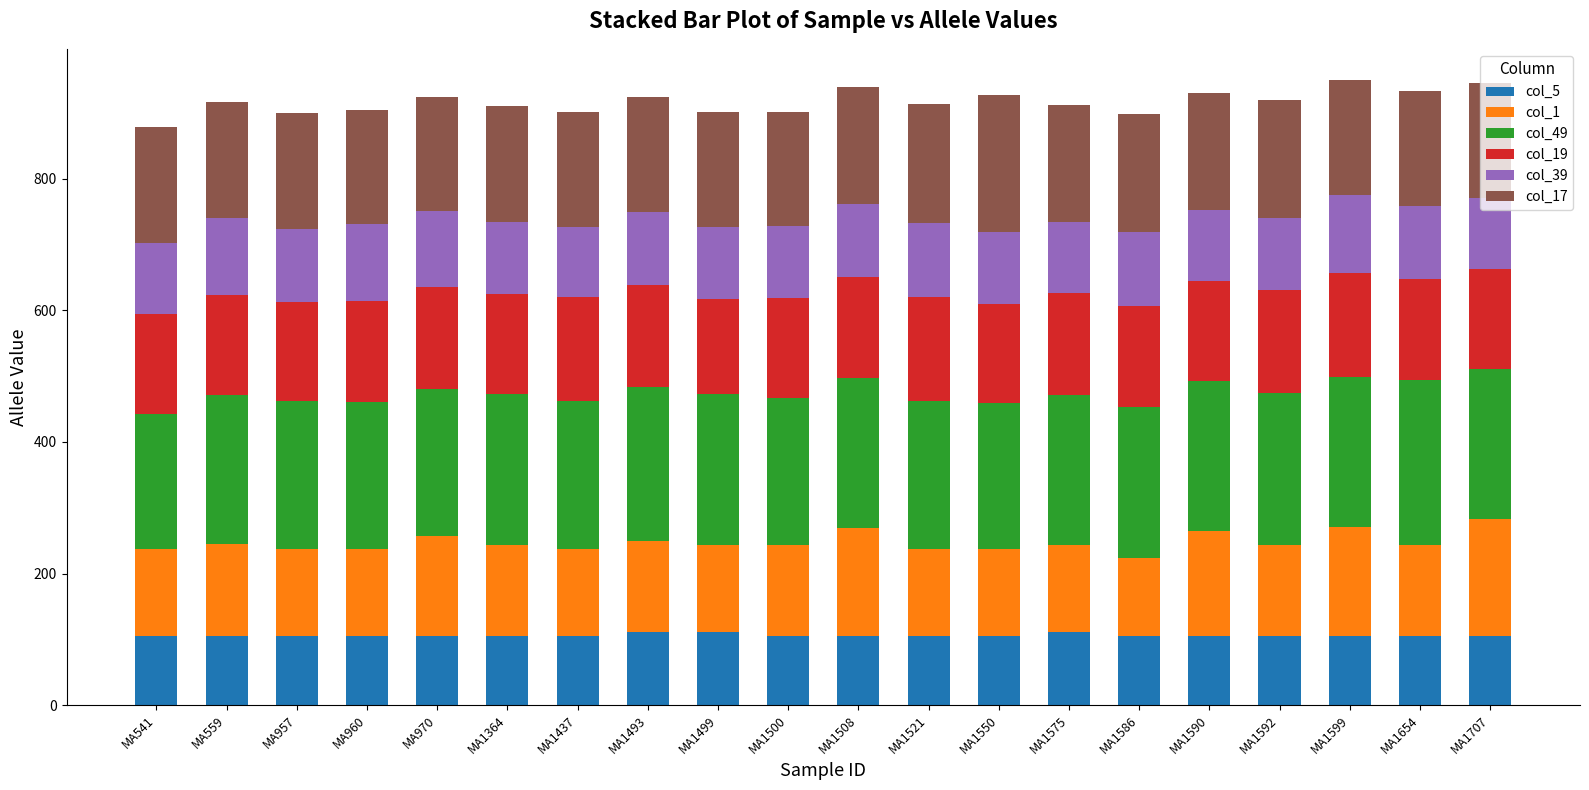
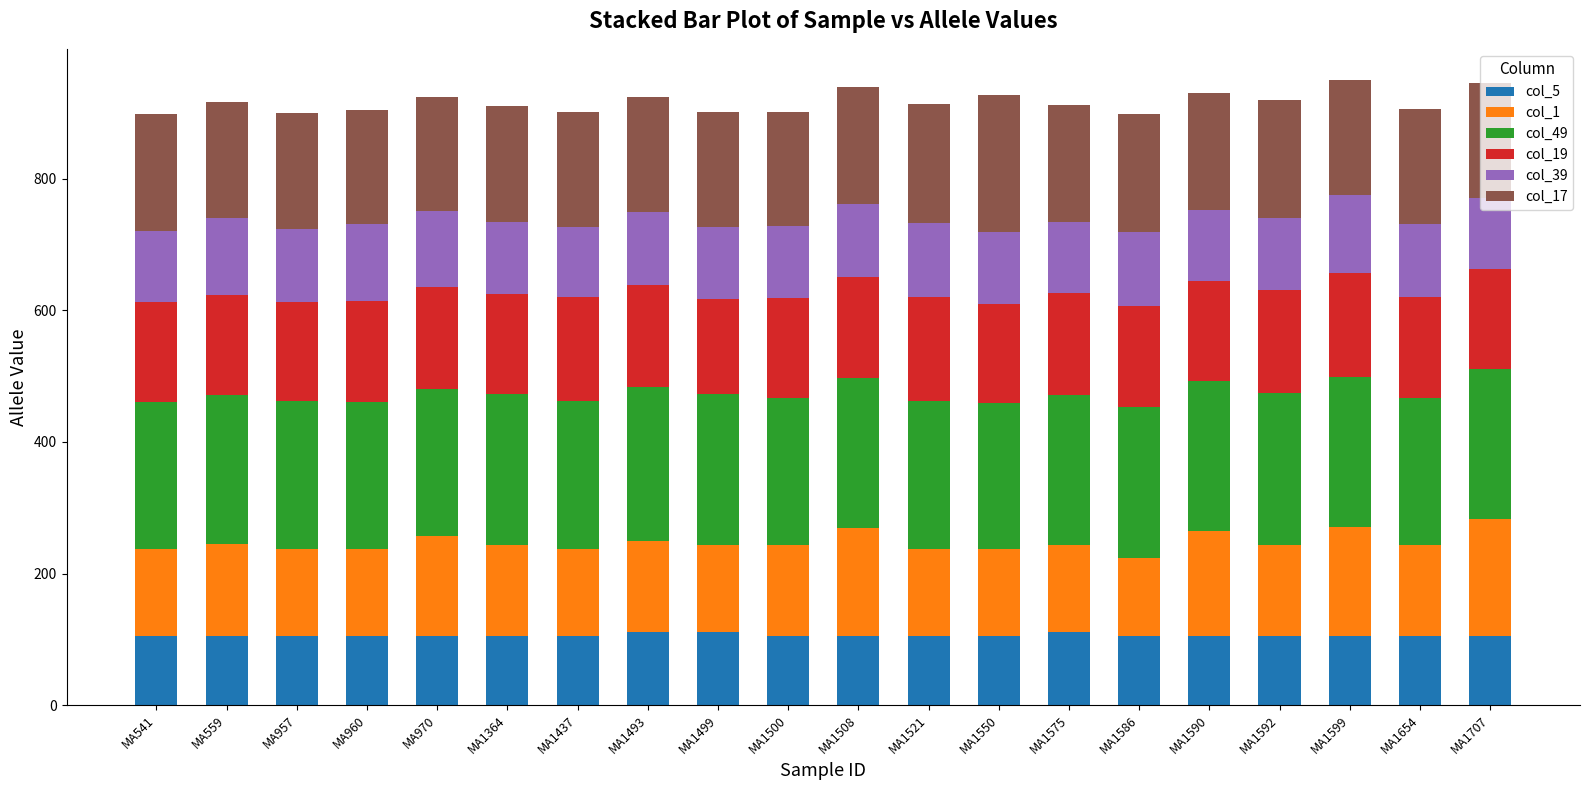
  {
    "col_5": {
      "MA541": 110,
      "MA559": 110,
      "MA957": 110,
      "MA960": 110,
      "MA970": 110,
      "MA1364": 110,
      "MA1437": 110,
      "MA1493": 110,
      "MA1499": 110,
      "MA1500": 110,
      "MA1508": 110,
      "MA1521": 110,
      "MA1550": 110,
      "MA1575": 110,
      "MA1586": 110,
      "MA1590": 110,
      "MA1592": 110,
      "MA1599": 110,
      "MA1654": 110,
      "MA1707": 110
    },
    "col_1": {
      "MA541": 130,
      "MA559": 140,
      "MA957": 130,
      "MA960": 130,
      "MA970": 150,
      "MA1364": 140,
      "MA1437": 130,
      "MA1493": 140,
      "MA1499": 130,
      "MA1500": 140,
      "MA1508": 160,
      "MA1521": 130,
      "MA1550": 130,
      "MA1575": 130,
      "MA1586": 120,
      "MA1590": 160,
      "MA1592": 140,
      "MA1599": 170,
      "MA1654": 140,
      "MA1707": 180
    },
    "col_49": {
-     "MA541": 210,
+     "MA541": 220,
      "MA559": 230,
      "MA957": 230,
      "MA960": 220,
      "MA970": 220,
      "MA1364": 230,
      "MA1437": 230,
      "MA1493": 230,
      "MA1499": 230,
      "MA1500": 220,
      "MA1508": 230,
      "MA1521": 230,
      "MA1550": 220,
      "MA1575": 230,
      "MA1586": 230,
      "MA1590": 230,
      "MA1592": 230,
      "MA1599": 230,
-     "MA1654": 250,
+     "MA1654": 220,
      "MA1707": 230
    },
    "col_19": {
      "MA541": 150,
      "MA559": 150,
      "MA957": 150,
      "MA960": 150,
      "MA970": 150,
      "MA1364": 150,
      "MA1437": 160,
      "MA1493": 160,
      "MA1499": 140,
      "MA1500": 150,
      "MA1508": 150,
      "MA1521": 160,
      "MA1550": 150,
      "MA1575": 160,
      "MA1586": 150,
      "MA1590": 150,
      "MA1592": 160,
      "MA1599": 160,
      "MA1654": 150,
      "MA1707": 150
    },
    "col_39": {
      "MA541": 110,
      "MA559": 120,
      "MA957": 110,
      "MA960": 120,
      "MA970": 120,
      "MA1364": 110,
      "MA1437": 110,
      "MA1493": 110,
      "MA1499": 110,
      "MA1500": 110,
      "MA1508": 110,
      "MA1521": 110,
      "MA1550": 110,
      "MA1575": 110,
      "MA1586": 110,
      "MA1590": 110,
      "MA1592": 110,
      "MA1599": 120,
      "MA1654": 110
    },
    "col_17": {
      "MA541": 180,
      "MA559": 180,
      "MA957": 180,
      "MA960": 170,
      "MA970": 170,
      "MA1364": 180,
      "MA1437": 180,
      "MA1493": 180,
      "MA1499": 180,
      "MA1500": 170,
      "MA1508": 180,
      "MA1521": 180,
      "MA1550": 210,
      "MA1575": 180,
      "MA1586": 180,
      "MA1590": 180,
      "MA1592": 180,
      "MA1599": 180,
      "MA1654": 180
    }
  }
